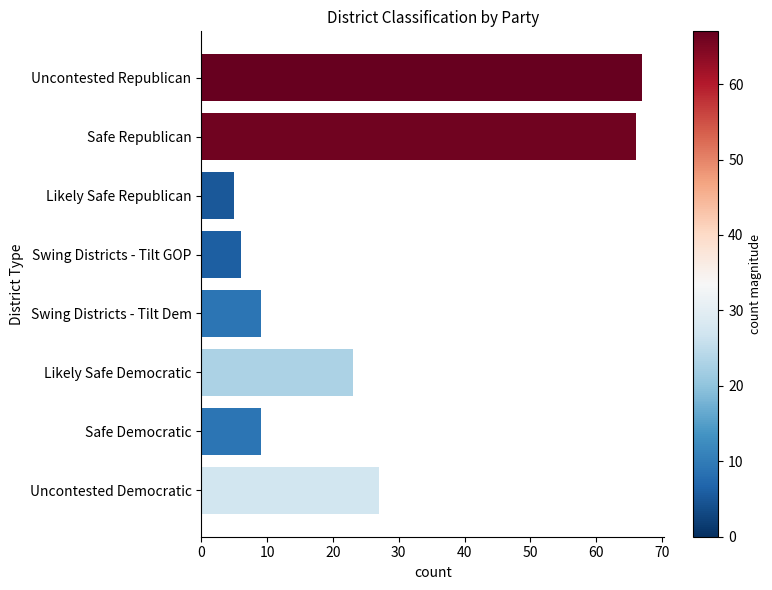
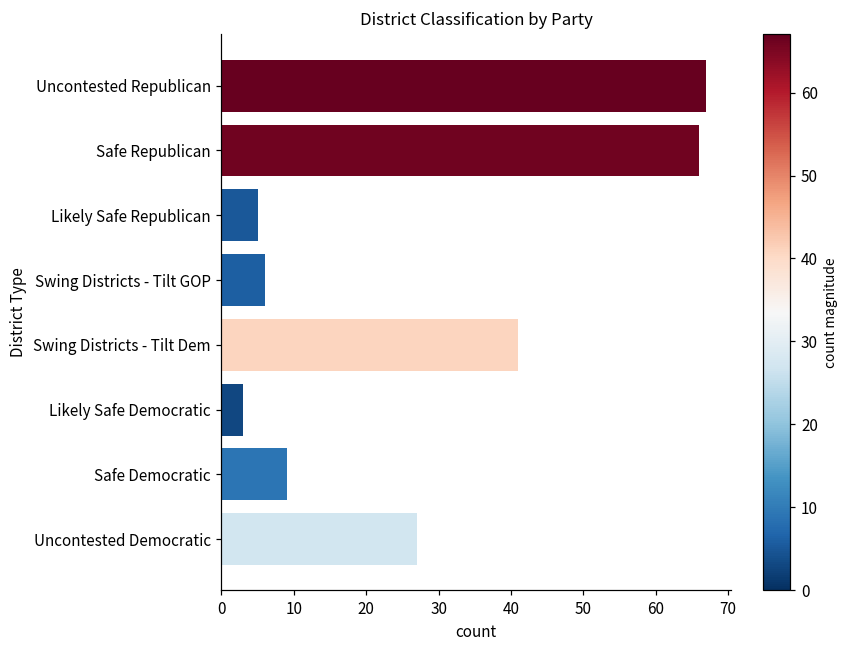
  {
    "Uncontested Republican": 67,
    "Safe Republican": 66,
    "Likely Safe Republican": 5,
    "Swing Districts - Tilt GOP": 6,
-   "Swing Districts - Tilt Dem": 9,
-   "Likely Safe Democratic": 23,
+   "Swing Districts - Tilt Dem": 41,
+   "Likely Safe Democratic": 3,
    "Safe Democratic": 9,
    "Uncontested Democratic": 27
  }
